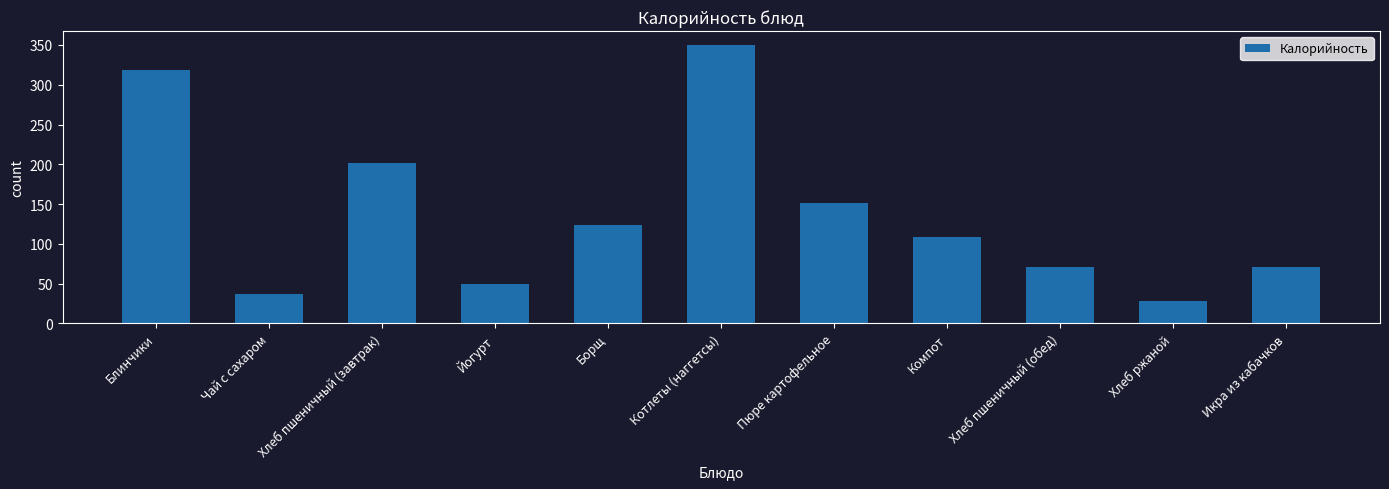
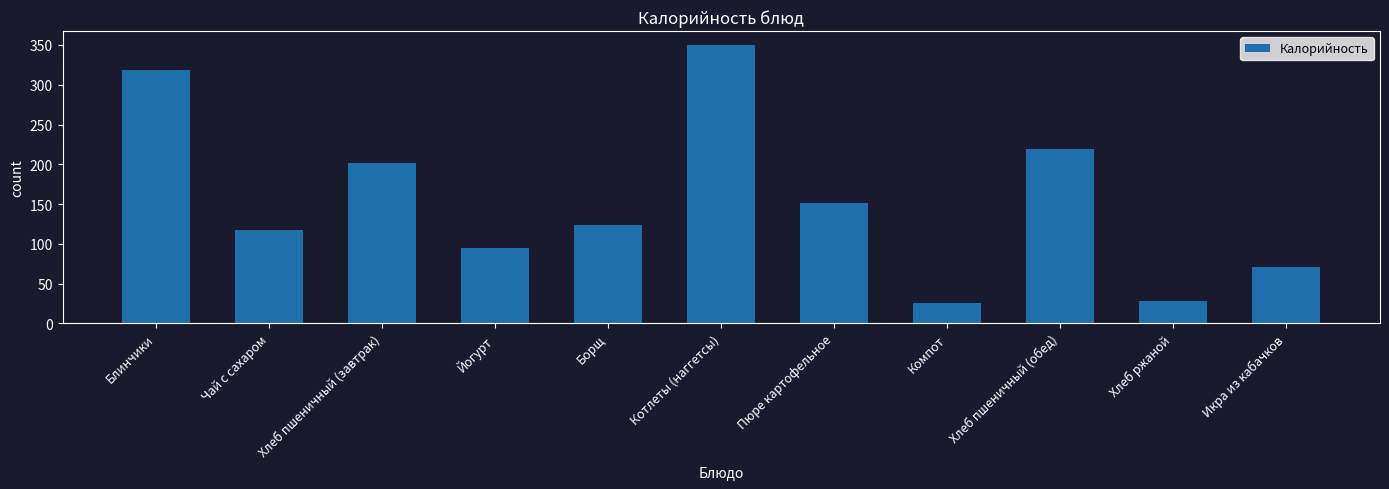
  {
    "Блинчики": 320,
-   "Чай с сахаром": 40,
+   "Чай с сахаром": 120,
    "Хлеб пшеничный (завтрак)": 200,
-   "Йогурт": 50,
+   "Йогурт": 100,
    "Борщ": 120,
    "Котлеты (наггетсы)": 350,
    "Пюре картофельное": 150,
-   "Компот": 110,
-   "Хлеб пшеничный (обед)": 70,
+   "Компот": 30,
+   "Хлеб пшеничный (обед)": 220,
    "Хлеб ржаной": 30,
    "Икра из кабачков": 70
  }
